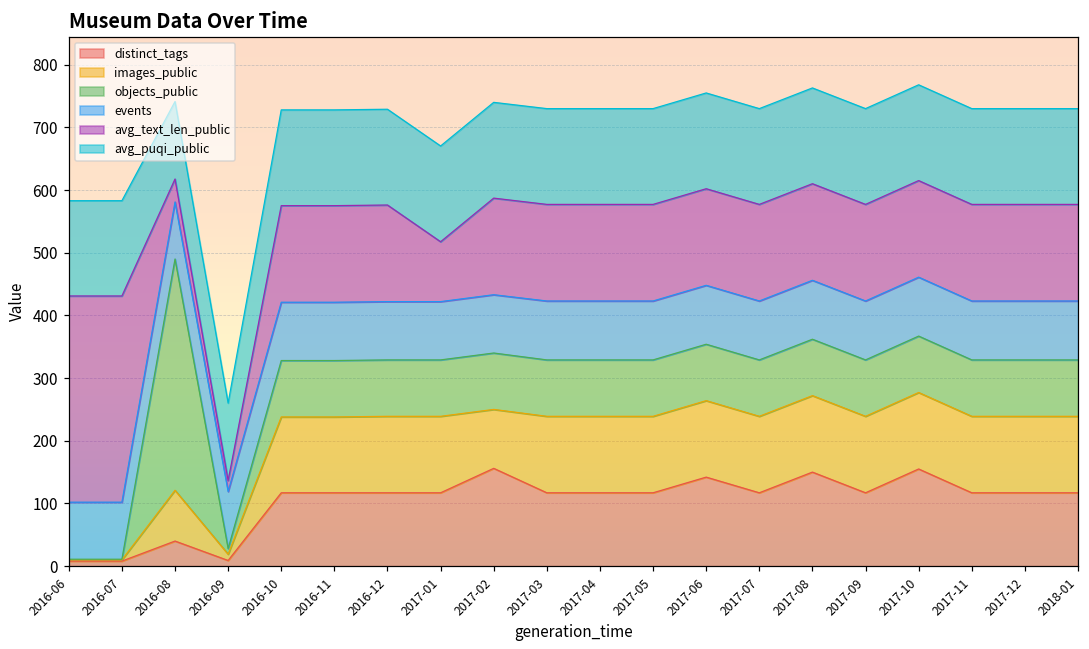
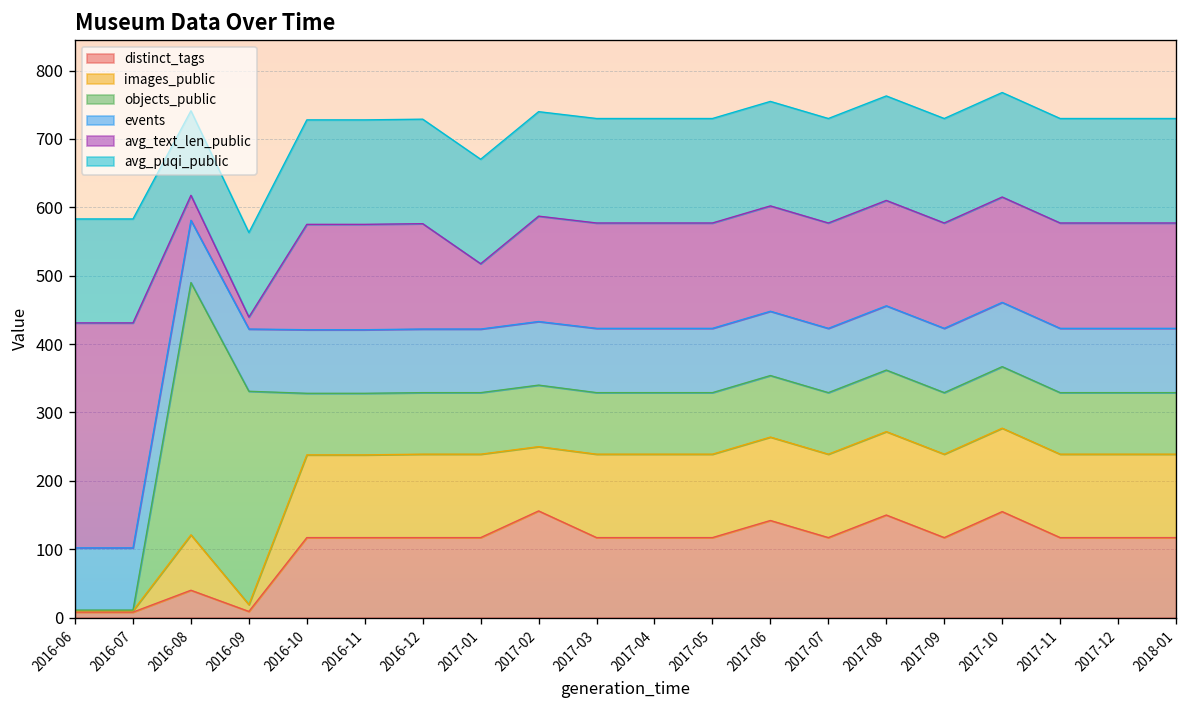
  {
    "distinct_tags": {
      "2016-08": 40,
      "2016-09": 10,
      "2016-10": 120,
      "2016-11": 120,
      "2016-12": 120,
      "2017-01": 120,
      "2017-02": 160,
      "2017-03": 120,
      "2017-04": 120,
      "2017-05": 120,
      "2017-06": 140,
      "2017-07": 120,
      "2017-08": 150,
      "2017-09": 120,
      "2017-10": 160,
      "2017-11": 120,
      "2017-12": 120,
      "2018-01": 120
    },
    "images_public": {
      "2016-08": 80,
      "2016-09": 10,
      "2016-10": 120,
      "2016-11": 120,
      "2016-12": 120,
      "2017-01": 120,
      "2017-02": 90,
      "2017-03": 120,
      "2017-04": 120,
      "2017-05": 120,
      "2017-06": 120,
      "2017-07": 120,
      "2017-08": 120,
      "2017-09": 120,
      "2017-10": 120,
      "2017-11": 120,
      "2017-12": 120,
      "2018-01": 120
    },
    "objects_public": {
      "2016-08": 370,
-     "2016-09": 10,
+     "2016-09": 310,
      "2016-10": 90,
      "2016-11": 90,
      "2016-12": 90,
      "2017-01": 90,
      "2017-02": 90,
      "2017-03": 90,
      "2017-04": 90,
      "2017-05": 90,
      "2017-06": 90,
      "2017-07": 90,
      "2017-08": 90,
      "2017-09": 90,
      "2017-10": 90,
      "2017-11": 90,
      "2017-12": 90,
      "2018-01": 90
    },
    "avg_text_len_public": {
      "2016-06": 330,
      "2016-07": 330,
      "2016-08": 40,
      "2016-09": 20,
      "2016-10": 150,
      "2016-11": 150,
      "2016-12": 150,
      "2017-01": 100,
      "2017-02": 150,
      "2017-03": 150,
      "2017-04": 150,
      "2017-05": 150,
      "2017-06": 150,
      "2017-07": 150,
      "2017-08": 150,
      "2017-09": 150,
      "2017-10": 150,
      "2017-11": 150,
      "2017-12": 150,
      "2018-01": 150
    }
  }
